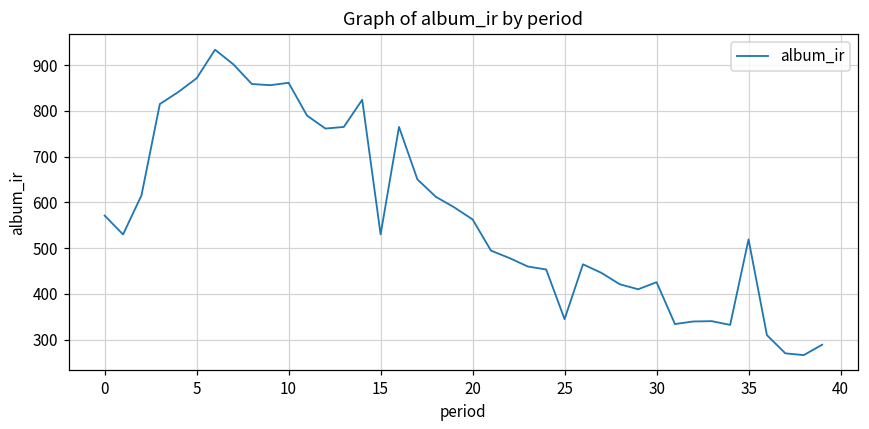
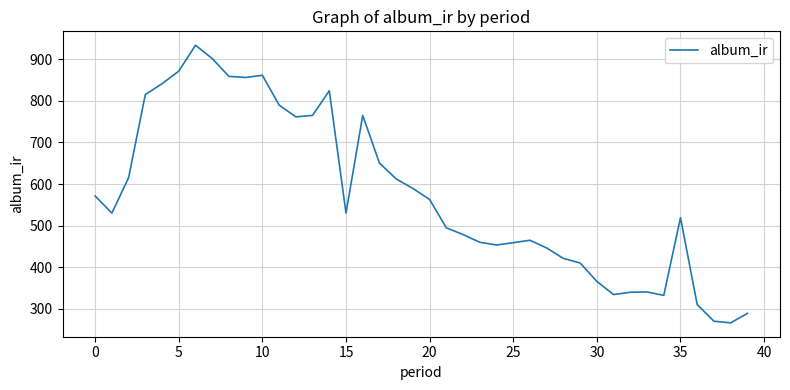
  {
    "0": 570,
    "5": 870,
    "10": 860,
    "15": 530,
    "20": 560,
-   "25": 340,
-   "30": 430,
+   "25": 460,
+   "30": 370,
    "35": 520
  }
